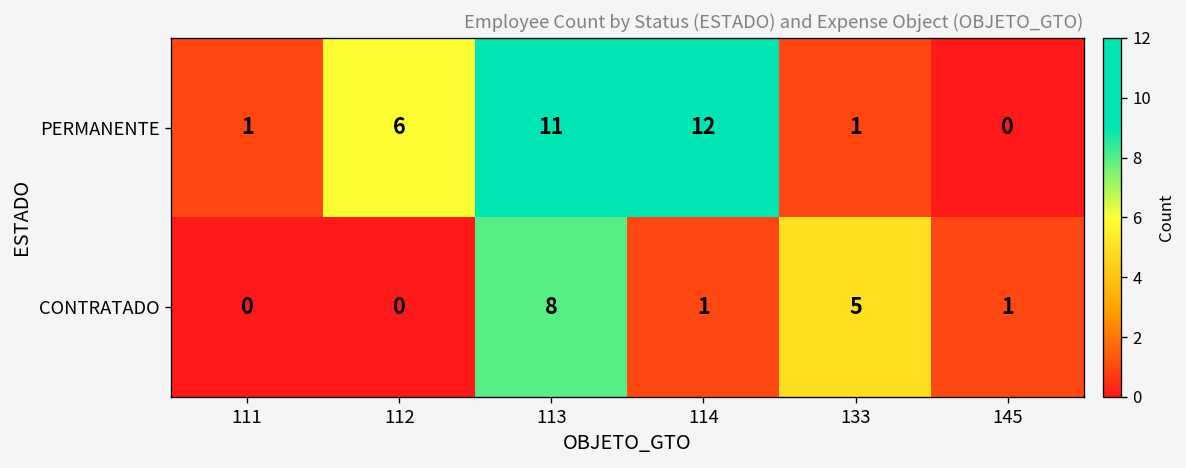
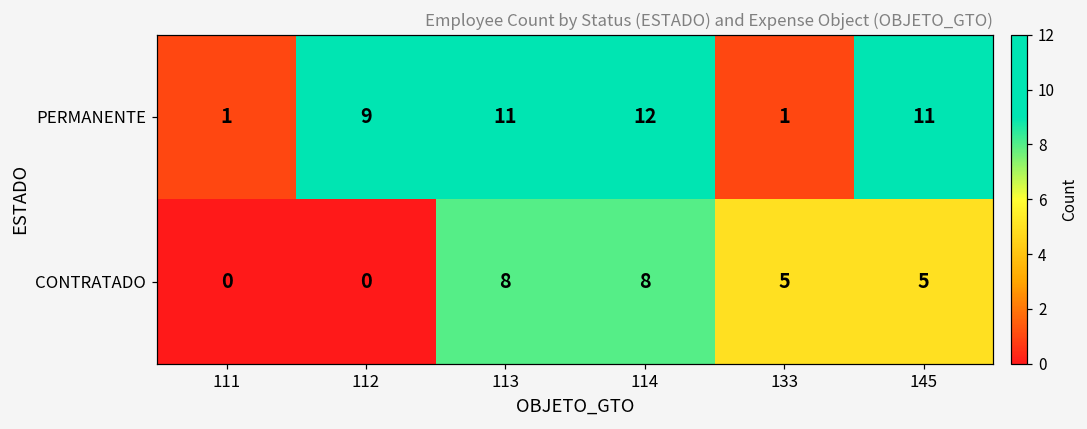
  {
    "PERMANENTE": {
      "111": 1,
-     "112": 6,
+     "112": 9,
      "113": 11,
      "114": 12,
      "133": 1,
-     "145": 0
+     "145": 11
    },
    "CONTRATADO": {
      "111": 0,
      "112": 0,
      "113": 8,
-     "114": 1,
+     "114": 8,
      "133": 5,
-     "145": 1
+     "145": 5
    }
  }
